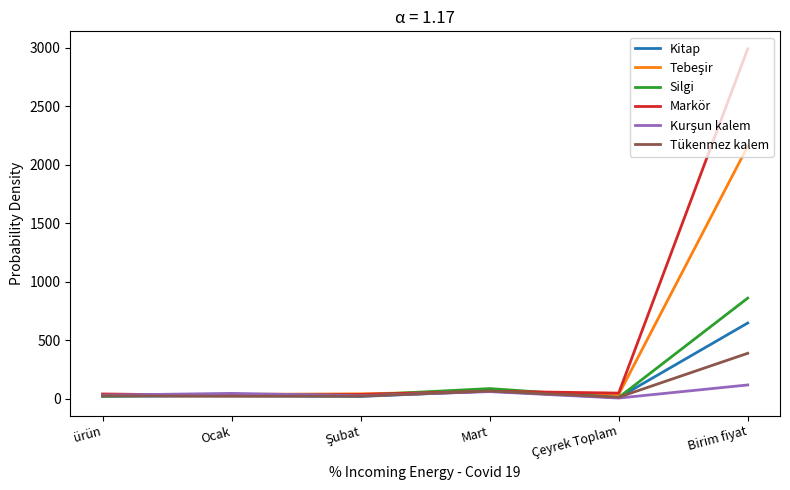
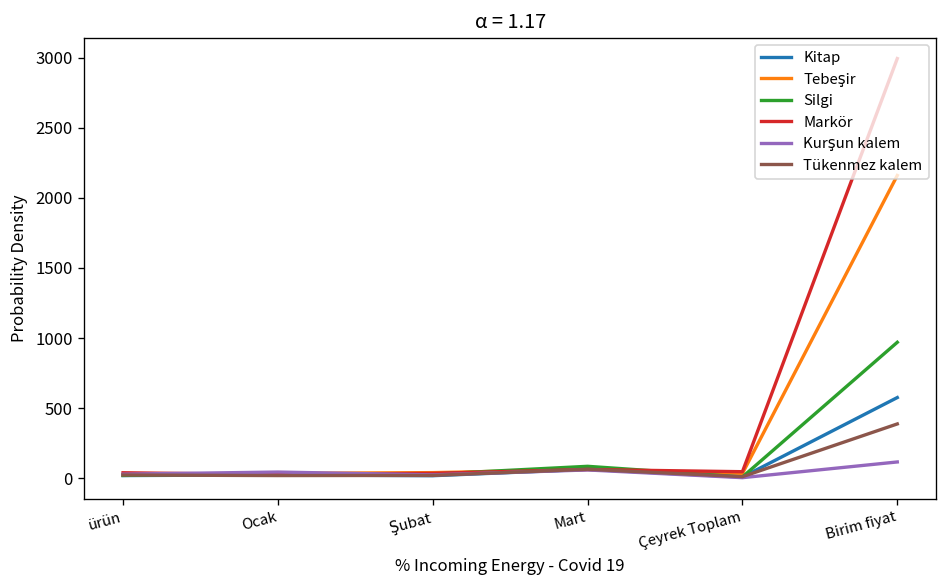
  {
    "Kitap": {
-     "Birim fiyat": 650
+     "Birim fiyat": 580
    },
    "Silgi": {
-     "Birim fiyat": 860
+     "Birim fiyat": 970
    },
    "Kurşun kalem": {
      "Birim fiyat": 120
    },
    "Tükenmez kalem": {
      "Birim fiyat": 390
    }
  }
